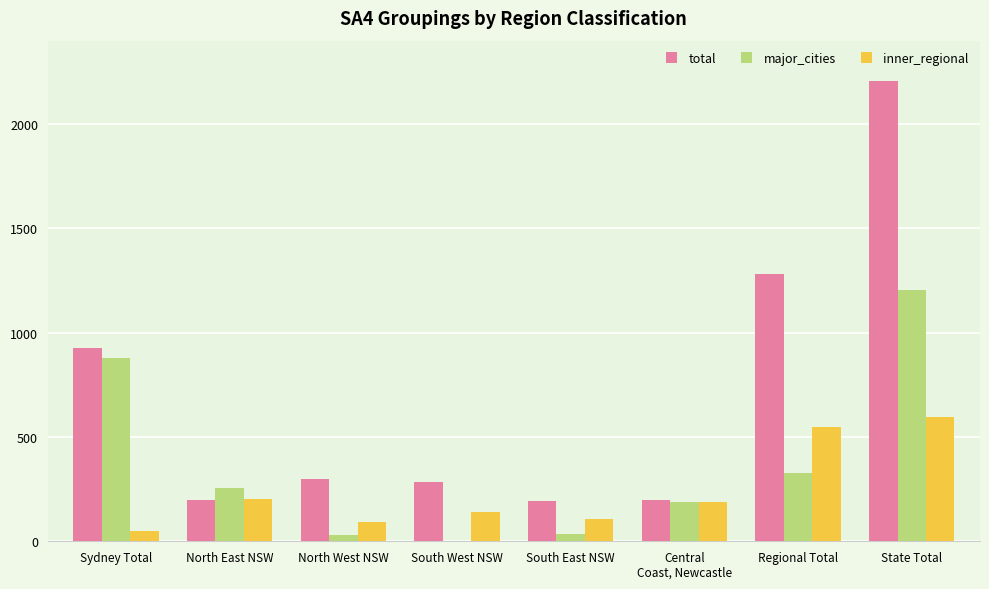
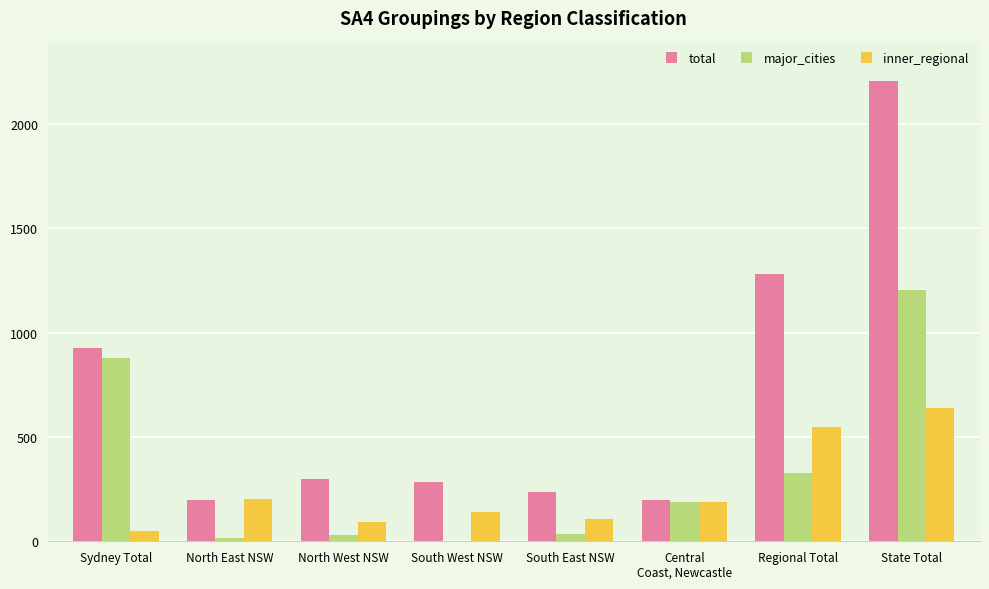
  {
    "total": {
      "Sydney Total": 930,
      "North East NSW": 200,
      "North West NSW": 300,
      "South West NSW": 280,
-     "South East NSW": 190,
+     "South East NSW": 240,
      "Central Coast, Newcastle": 200,
      "Regional Total": 1280,
      "State Total": 2210
    },
    "major_cities": {
      "Sydney Total": 880,
-     "North East NSW": 260,
+     "North East NSW": 20,
      "North West NSW": 30,
      "South West NSW": 0,
      "South East NSW": 30,
      "Central Coast, Newcastle": 190,
      "Regional Total": 330,
      "State Total": 1200
    },
    "inner_regional": {
      "Sydney Total": 50,
      "North East NSW": 200,
      "North West NSW": 90,
      "South West NSW": 140,
      "South East NSW": 110,
      "Central Coast, Newcastle": 190,
      "Regional Total": 550,
-     "State Total": 600
+     "State Total": 640
    }
  }
